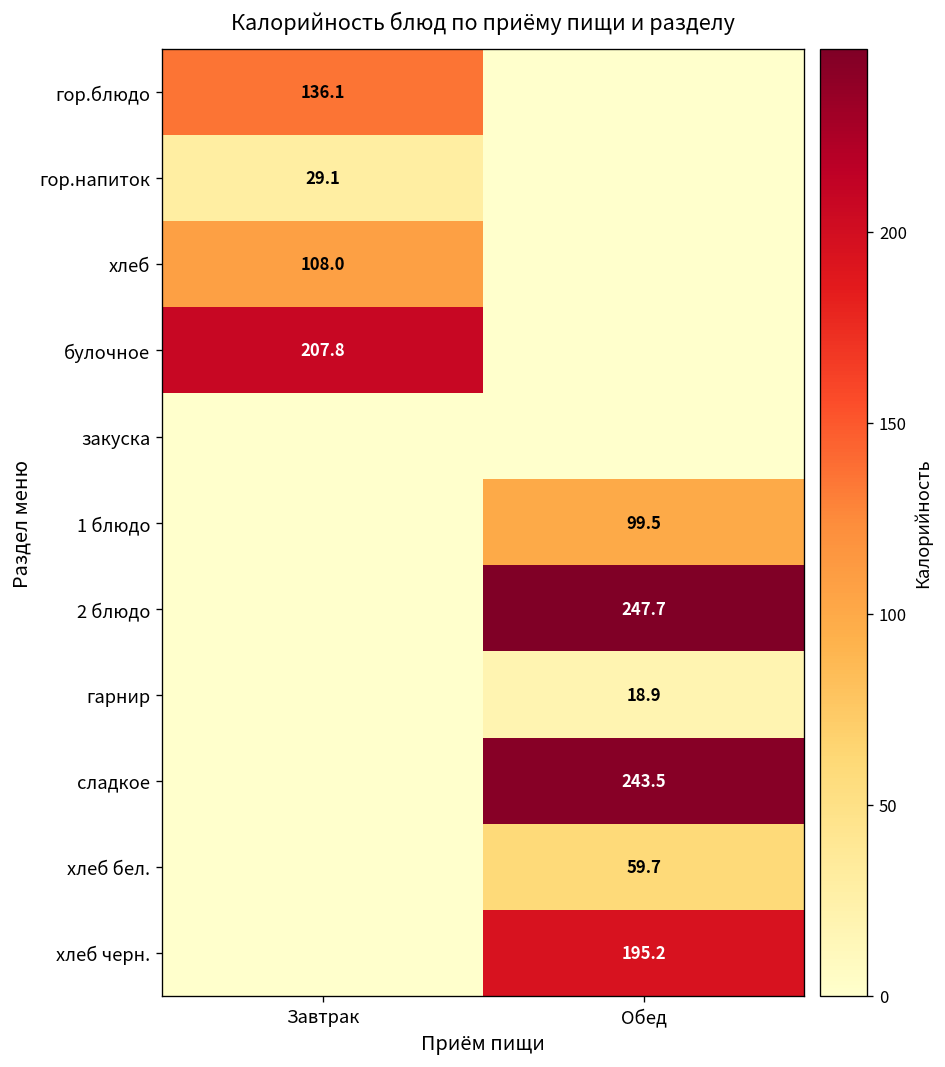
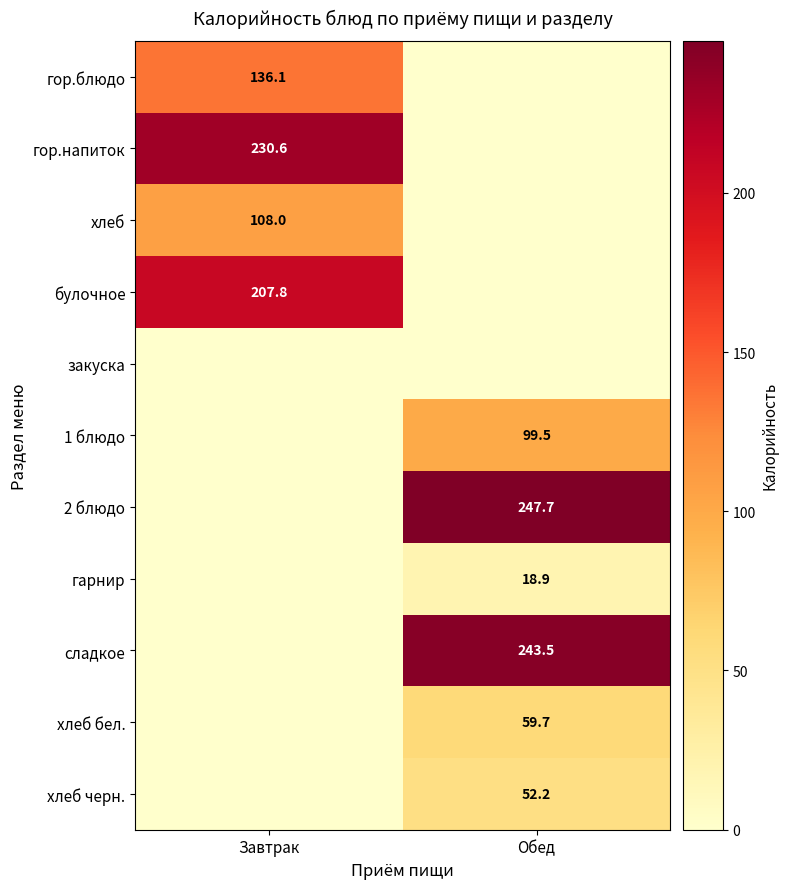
  {
    "гор.блюдо": {
      "Завтрак": 136.1
    },
    "гор.напиток": {
-     "Завтрак": 29.1
+     "Завтрак": 230.6
    },
    "хлеб": {
      "Завтрак": 108.0
    },
    "булочное": {
      "Завтрак": 207.8
    },
    "1 блюдо": {
      "Обед": 99.5
    },
    "2 блюдо": {
      "Обед": 247.7
    },
    "гарнир": {
      "Обед": 18.9
    },
    "сладкое": {
      "Обед": 243.5
    },
    "хлеб бел.": {
      "Обед": 59.7
    },
    "хлеб черн.": {
-     "Обед": 195.2
+     "Обед": 52.2
    }
  }
